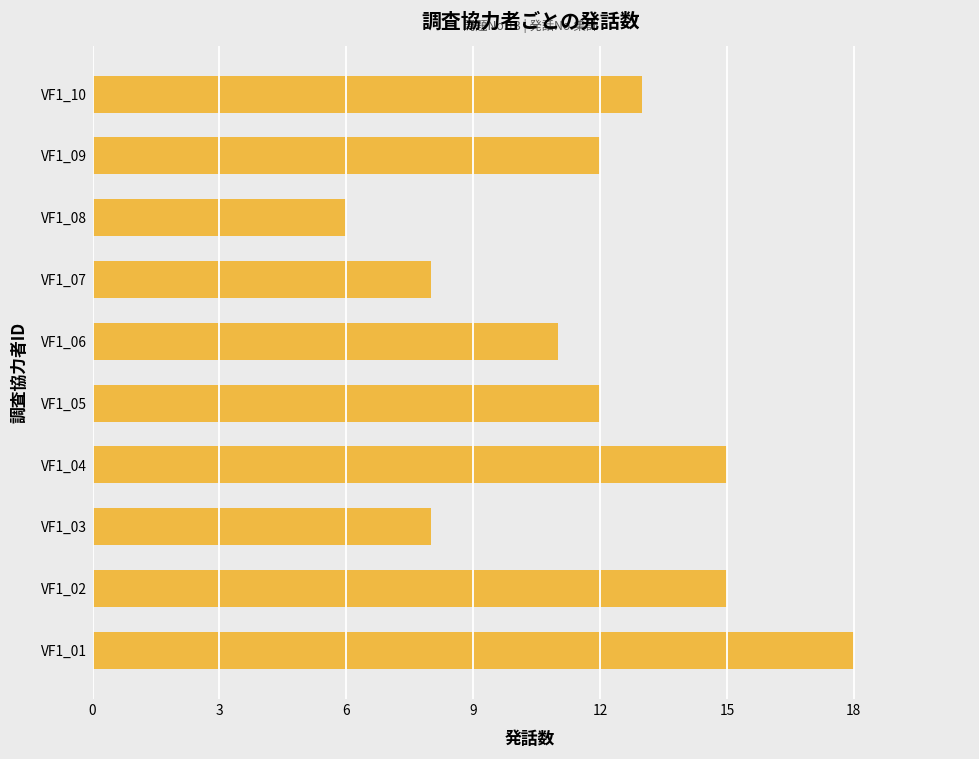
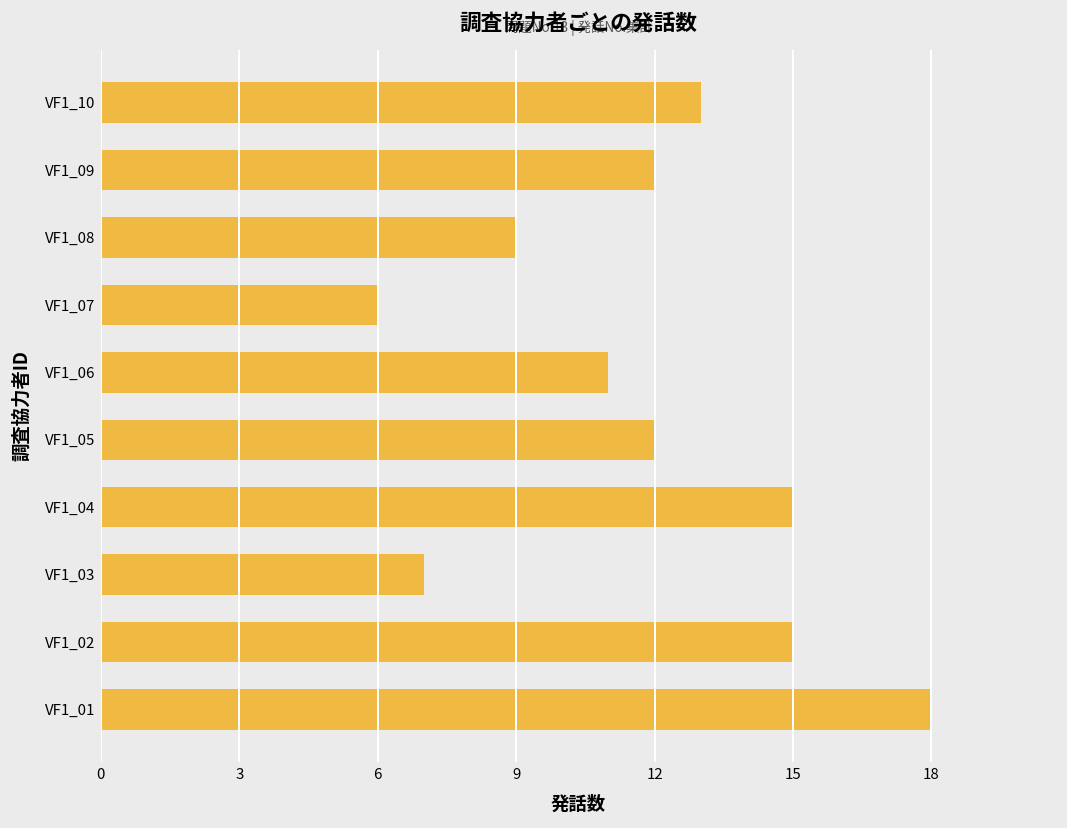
  {
    "VF1_10": 13,
    "VF1_09": 12,
-   "VF1_08": 6,
-   "VF1_07": 8,
+   "VF1_08": 9,
+   "VF1_07": 6,
    "VF1_06": 11,
    "VF1_05": 12,
    "VF1_04": 15,
-   "VF1_03": 8,
+   "VF1_03": 7,
    "VF1_02": 15,
    "VF1_01": 18
  }
